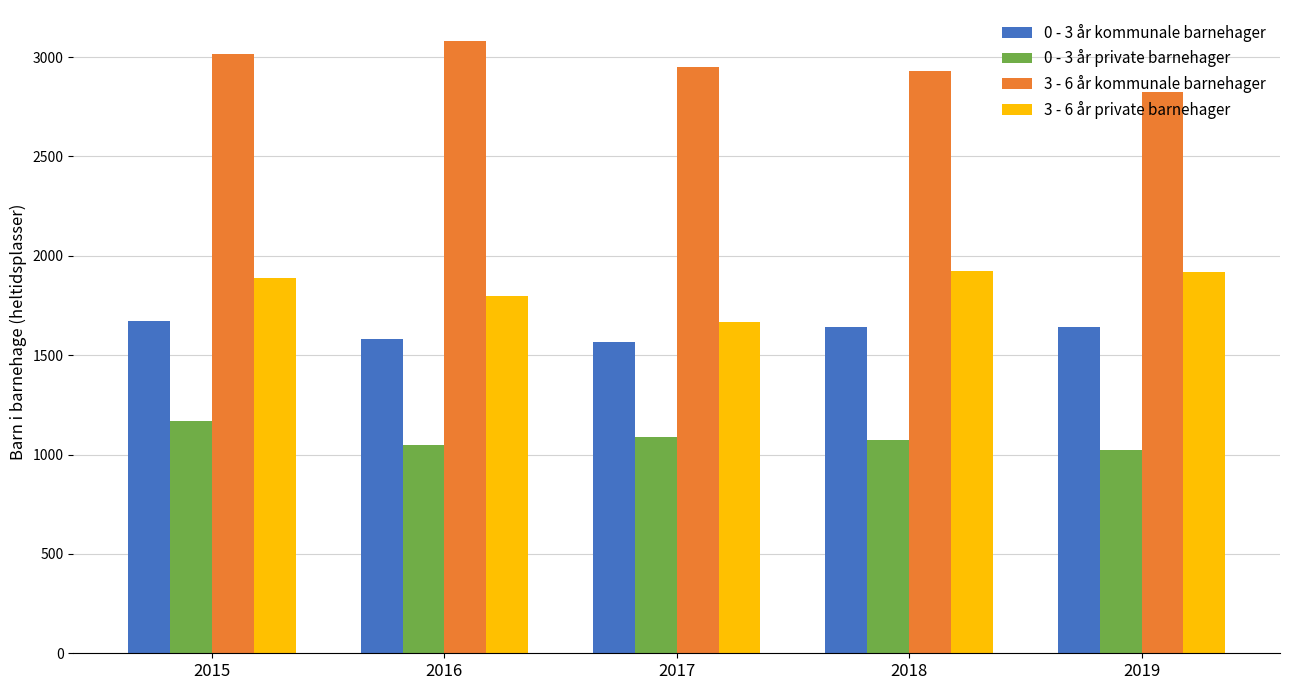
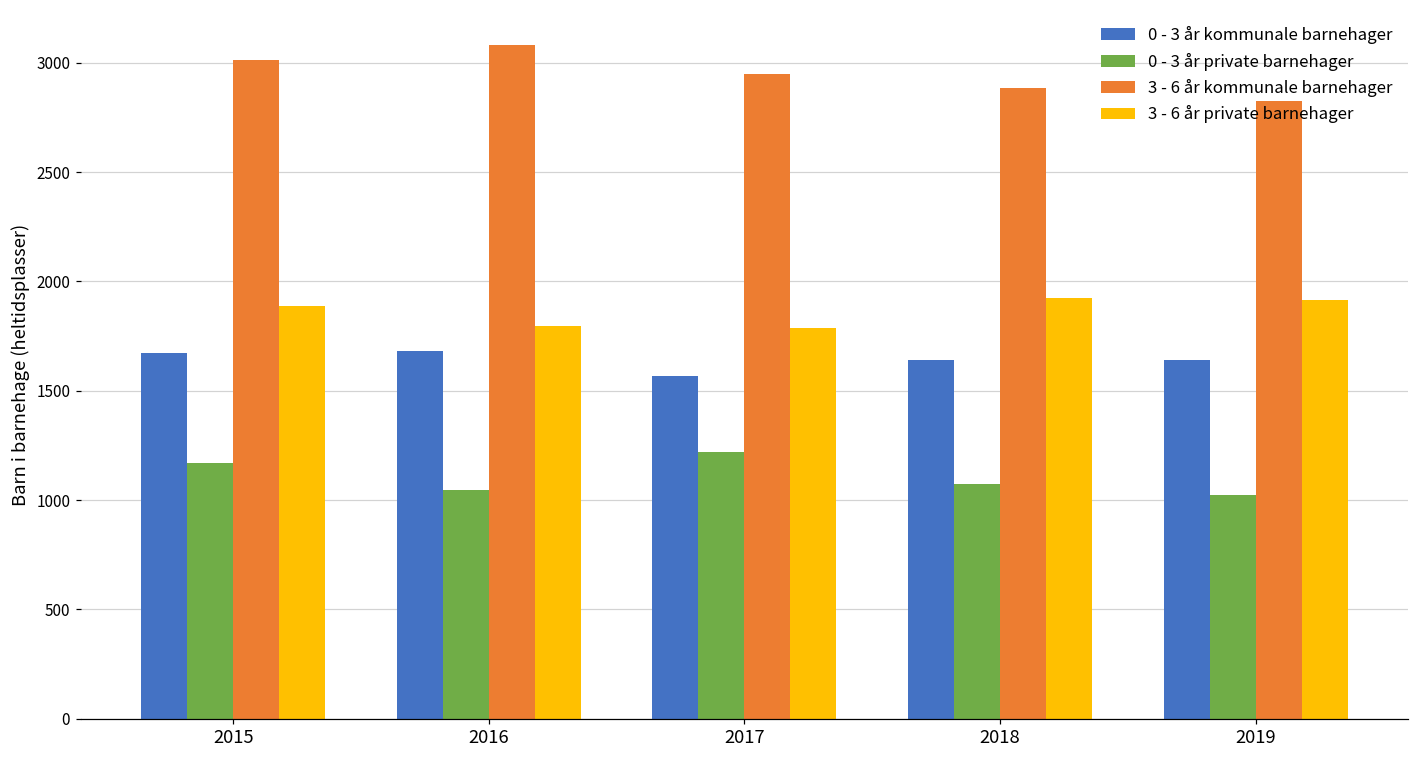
  {
    "0 - 3 år kommunale barnehager": {
      "2015": 1670,
-     "2016": 1580,
+     "2016": 1680,
      "2017": 1570,
      "2018": 1640,
      "2019": 1640
    },
    "0 - 3 år private barnehager": {
      "2015": 1170,
      "2016": 1050,
-     "2017": 1090,
+     "2017": 1220,
      "2018": 1080,
      "2019": 1020
    },
    "3 - 6 år kommunale barnehager": {
      "2015": 3010,
      "2016": 3080,
      "2017": 2950,
-     "2018": 2930,
+     "2018": 2890,
      "2019": 2820
    },
    "3 - 6 år private barnehager": {
      "2015": 1890,
      "2016": 1800,
-     "2017": 1670,
+     "2017": 1790,
      "2018": 1930,
      "2019": 1920
    }
  }
